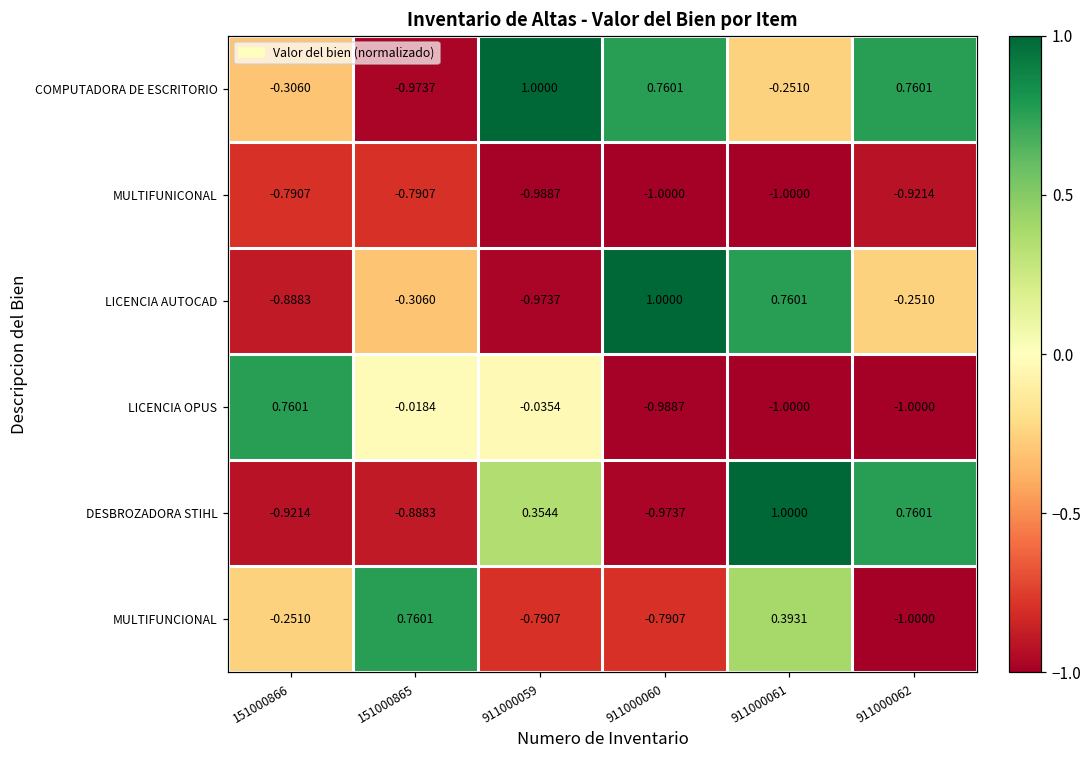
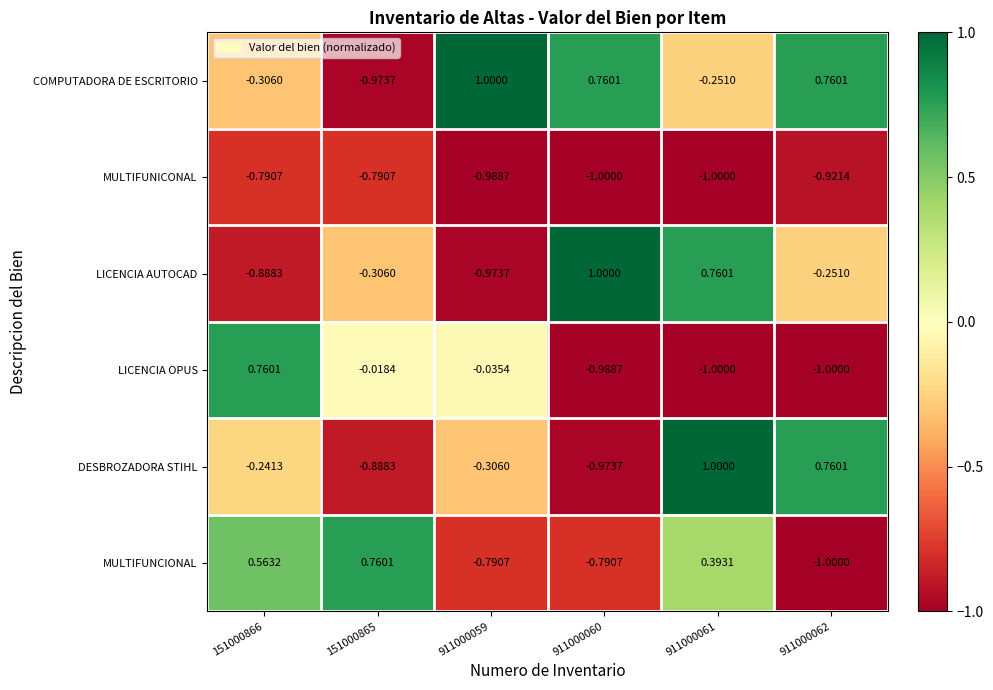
  {
    "COMPUTADORA DE ESCRITORIO": {
      "151000866": -0.3060,
      "151000865": -0.9737,
      "911000059": 1.0000,
      "911000060": 0.7601,
      "911000061": -0.2510,
      "911000062": 0.7601
    },
    "MULTIFUNICONAL": {
      "151000866": -0.7907,
      "151000865": -0.7907,
      "911000059": -0.9887,
      "911000060": -1.0000,
      "911000061": -1.0000,
      "911000062": -0.9214
    },
    "LICENCIA AUTOCAD": {
      "151000866": -0.8883,
      "151000865": -0.3060,
      "911000059": -0.9737,
      "911000060": 1.0000,
      "911000061": 0.7601,
      "911000062": -0.2510
    },
    "LICENCIA OPUS": {
      "151000866": 0.7601,
      "151000865": -0.0184,
      "911000059": -0.0354,
      "911000060": -0.9887,
      "911000061": -1.0000,
      "911000062": -1.0000
    },
    "DESBROZADORA STIHL": {
-     "151000866": -0.9214,
+     "151000866": -0.2413,
      "151000865": -0.8883,
-     "911000059": 0.3544,
+     "911000059": -0.3060,
      "911000060": -0.9737,
      "911000061": 1.0000,
      "911000062": 0.7601
    },
    "MULTIFUNCIONAL": {
-     "151000866": -0.2510,
+     "151000866": 0.5632,
      "151000865": 0.7601,
      "911000059": -0.7907,
      "911000060": -0.7907,
      "911000061": 0.3931,
      "911000062": -1.0000
    }
  }
